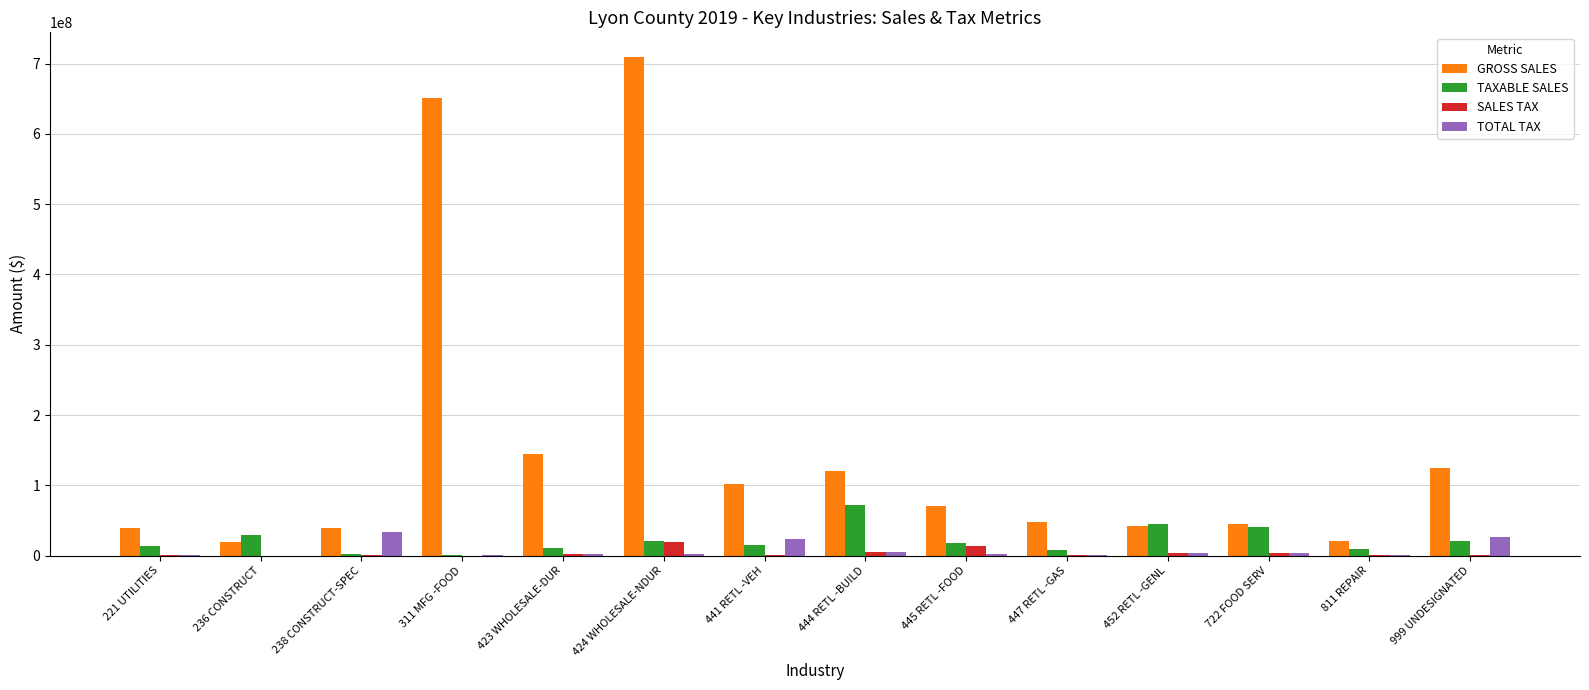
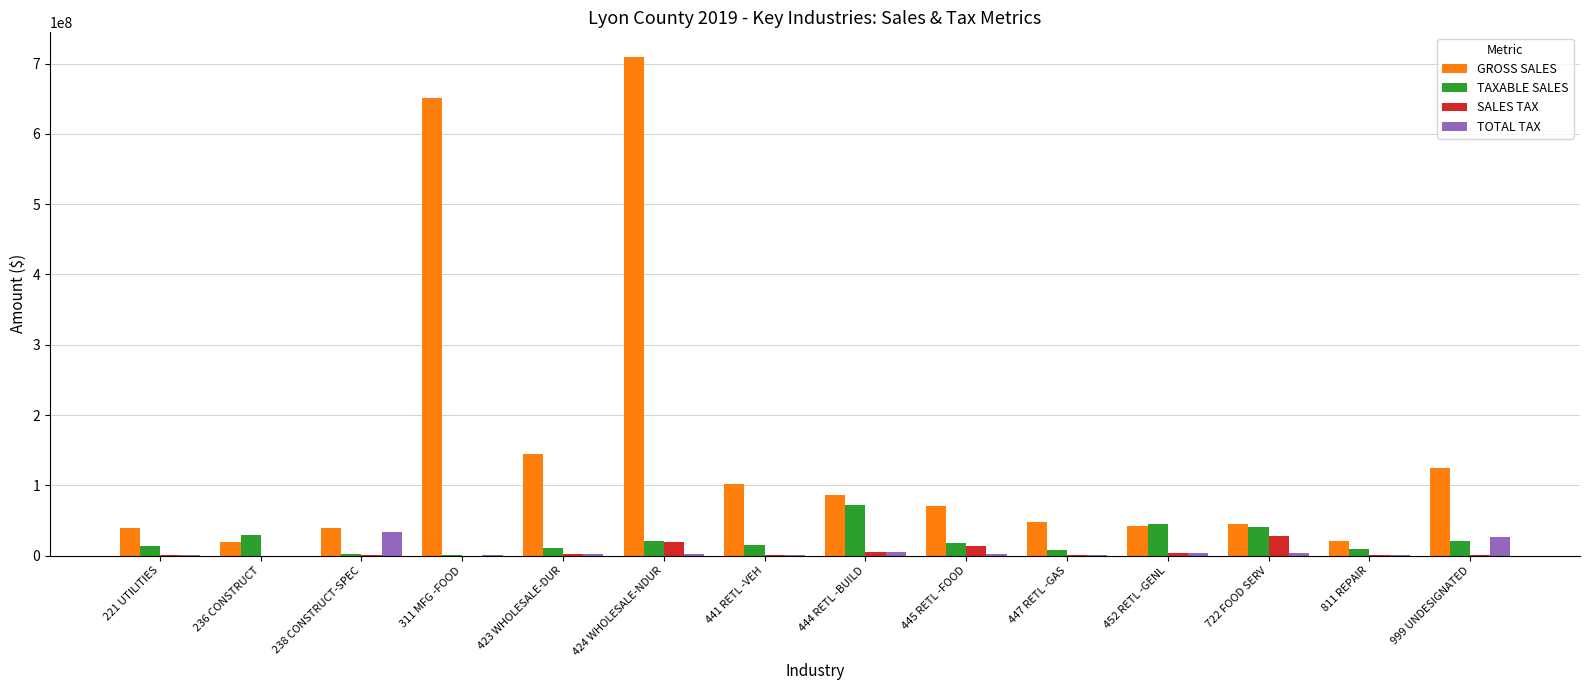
  {
    "GROSS SALES": {
      "221 UTILITIES": 40000000,
      "236 CONSTRUCT": 20000000,
      "238 CONSTRUCT-SPEC": 40000000,
      "311 MFG -FOOD": 650000000,
      "423 WHOLESALE-DUR": 140000000,
      "424 WHOLESALE-NDUR": 710000000,
      "441 RETL -VEH": 100000000,
-     "444 RETL -BUILD": 120000000,
+     "444 RETL -BUILD": 90000000,
      "445 RETL -FOOD": 70000000,
      "447 RETL -GAS": 50000000,
      "452 RETL -GENL": 40000000,
      "722 FOOD SERV": 50000000,
      "811 REPAIR": 20000000,
      "999 UNDESIGNATED": 120000000
    },
    "TAXABLE SALES": {
      "221 UTILITIES": 10000000,
      "236 CONSTRUCT": 30000000,
      "423 WHOLESALE-DUR": 10000000,
      "424 WHOLESALE-NDUR": 20000000,
      "441 RETL -VEH": 10000000,
      "444 RETL -BUILD": 70000000,
      "445 RETL -FOOD": 20000000,
      "447 RETL -GAS": 10000000,
      "452 RETL -GENL": 40000000,
      "722 FOOD SERV": 40000000,
      "811 REPAIR": 10000000,
      "999 UNDESIGNATED": 20000000
    },
    "SALES TAX": {
      "424 WHOLESALE-NDUR": 20000000,
      "444 RETL -BUILD": 0,
      "445 RETL -FOOD": 10000000,
-     "722 FOOD SERV": 0
+     "722 FOOD SERV": 30000000
    },
    "TOTAL TAX": {
      "238 CONSTRUCT-SPEC": 30000000,
-     "441 RETL -VEH": 20000000,
+     "441 RETL -VEH": 0,
      "444 RETL -BUILD": 10000000,
      "999 UNDESIGNATED": 30000000
    }
  }
